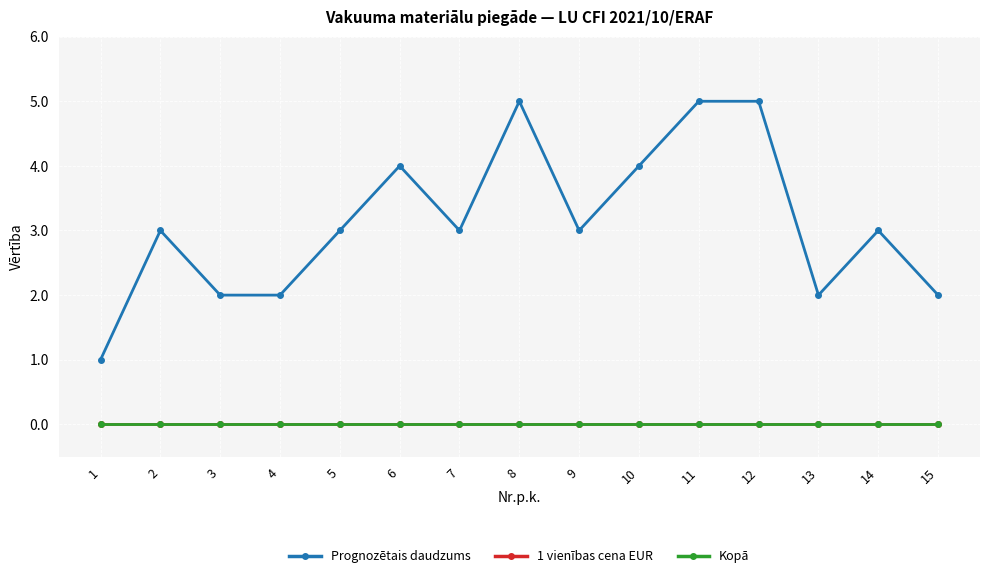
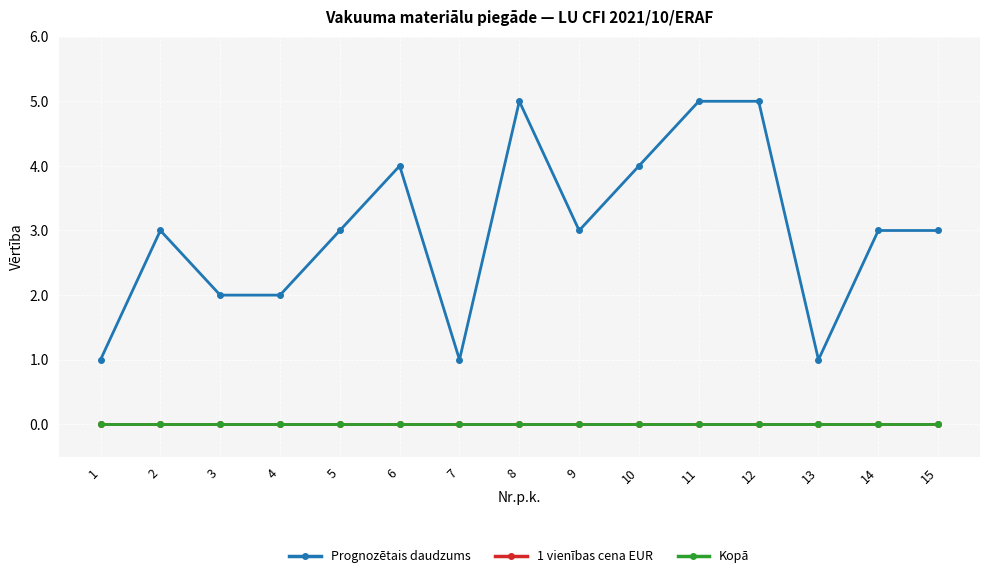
  {
    "Prognozētais daudzums": {
      "1": 1,
      "2": 3,
      "3": 2,
      "4": 2,
      "5": 3,
      "6": 4,
-     "7": 3,
+     "7": 1,
      "8": 5,
      "9": 3,
      "10": 4,
      "11": 5,
      "12": 5,
-     "13": 2,
+     "13": 1,
      "14": 3,
-     "15": 2
+     "15": 3
    },
    "Kopā": {
      "1": 0,
      "2": 0,
      "3": 0,
      "4": 0,
      "5": 0,
      "6": 0,
      "7": 0,
      "8": 0,
      "9": 0,
      "10": 0,
      "11": 0,
      "12": 0,
      "13": 0,
      "14": 0,
      "15": 0
    }
  }
